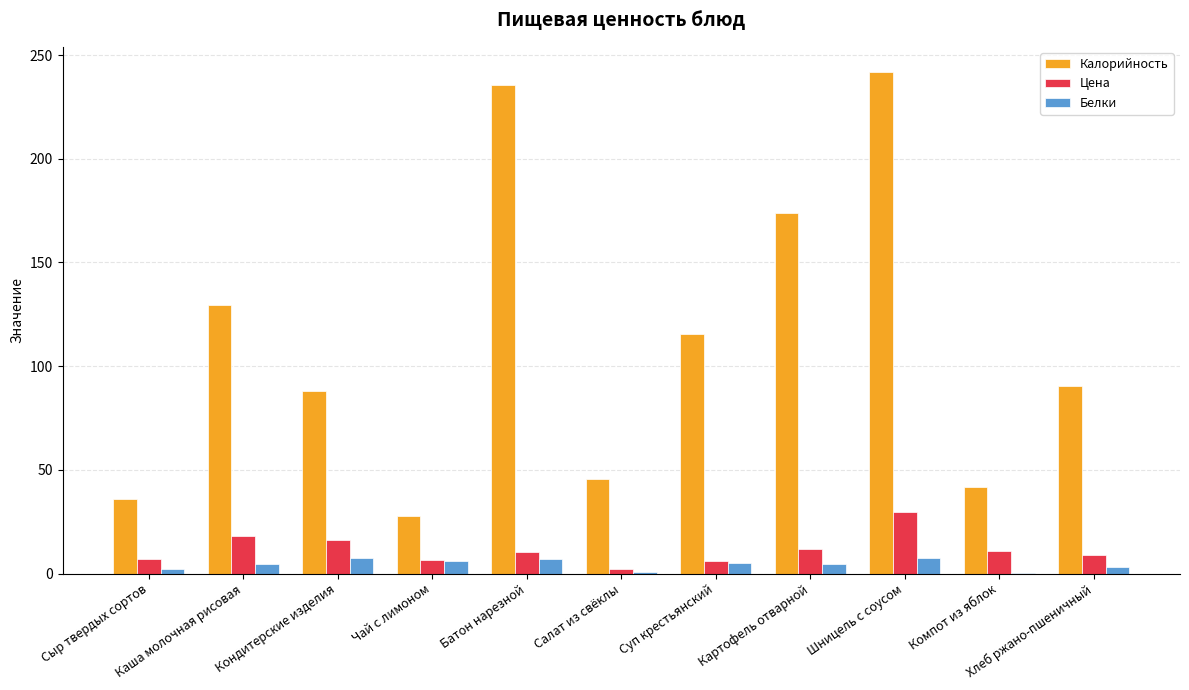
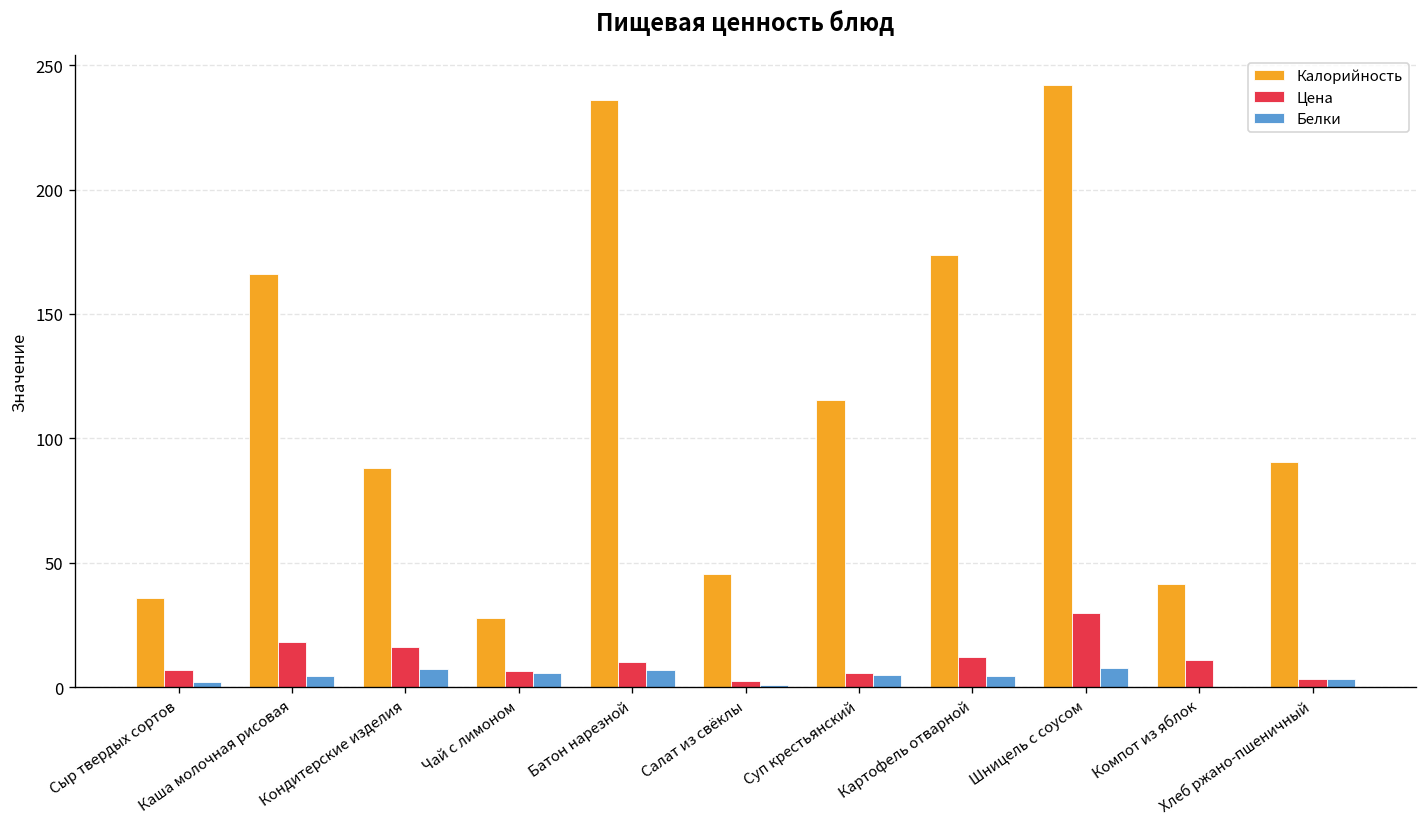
  {
    "Калорийность": {
      "Сыр твердых сортов": 36,
-     "Каша молочная рисовая": 130,
+     "Каша молочная рисовая": 166,
      "Кондитерские изделия": 88,
      "Чай с лимоном": 28,
      "Батон нарезной": 236,
      "Салат из свёклы": 46,
      "Суп крестьянский": 116,
      "Картофель отварной": 174,
      "Шницель с соусом": 242,
      "Компот из яблок": 42,
      "Хлеб ржано-пшеничный": 91
    },
    "Цена": {
      "Сыр твердых сортов": 7,
      "Каша молочная рисовая": 18,
      "Кондитерские изделия": 16,
      "Чай с лимоном": 7,
      "Батон нарезной": 10,
      "Салат из свёклы": 2,
      "Суп крестьянский": 6,
      "Картофель отварной": 12,
      "Шницель с соусом": 30,
      "Компот из яблок": 11,
-     "Хлеб ржано-пшеничный": 9
+     "Хлеб ржано-пшеничный": 3
    },
    "Белки": {
      "Сыр твердых сортов": 2,
      "Каша молочная рисовая": 5,
      "Кондитерские изделия": 7,
      "Чай с лимоном": 6,
      "Батон нарезной": 7,
      "Суп крестьянский": 5,
      "Картофель отварной": 5,
      "Шницель с соусом": 8,
      "Хлеб ржано-пшеничный": 3
    }
  }
